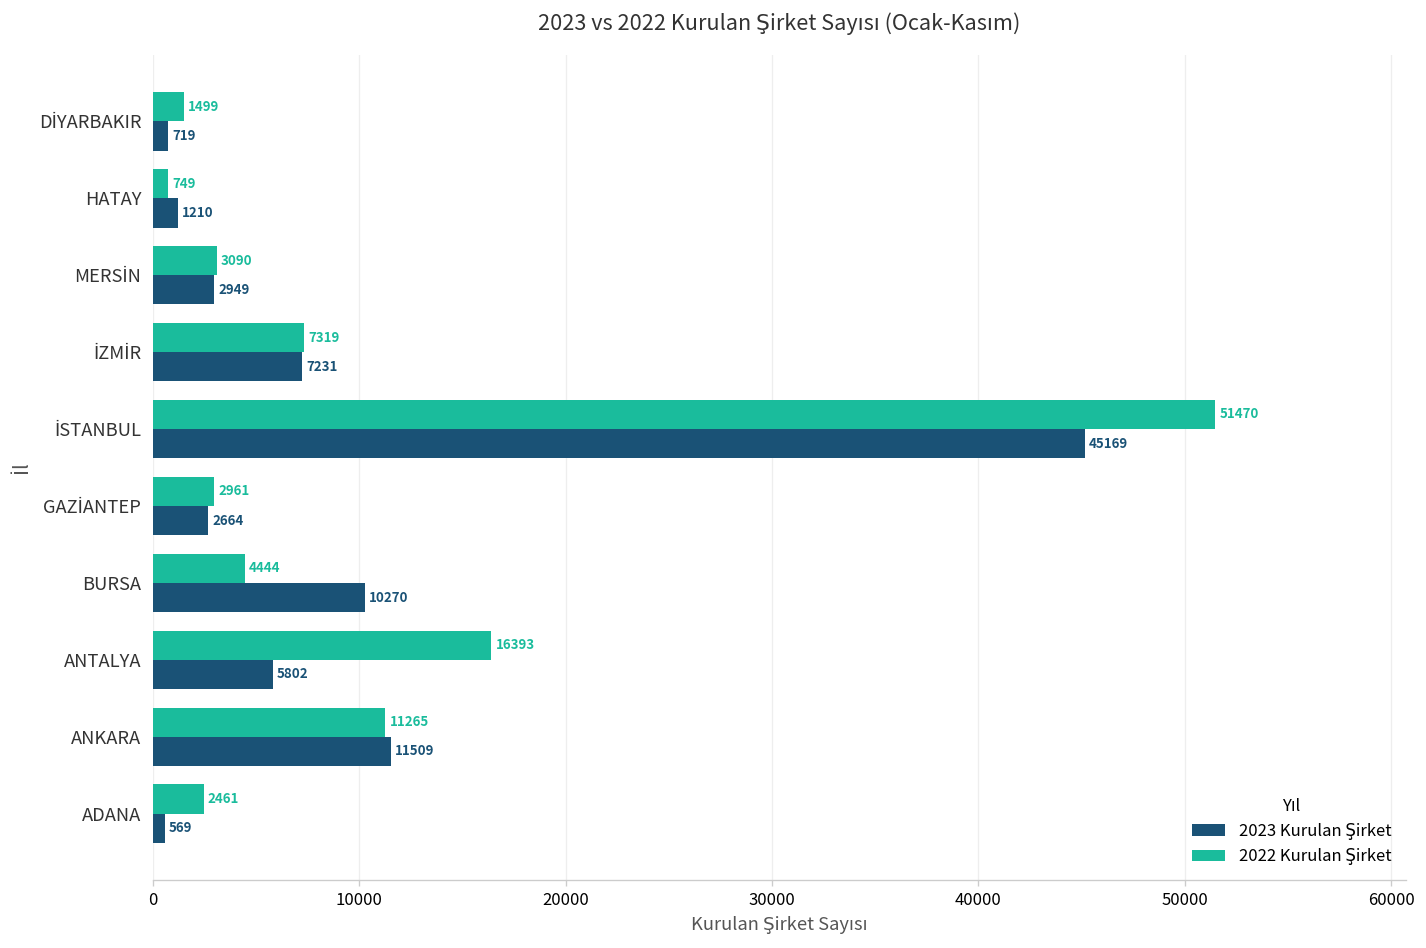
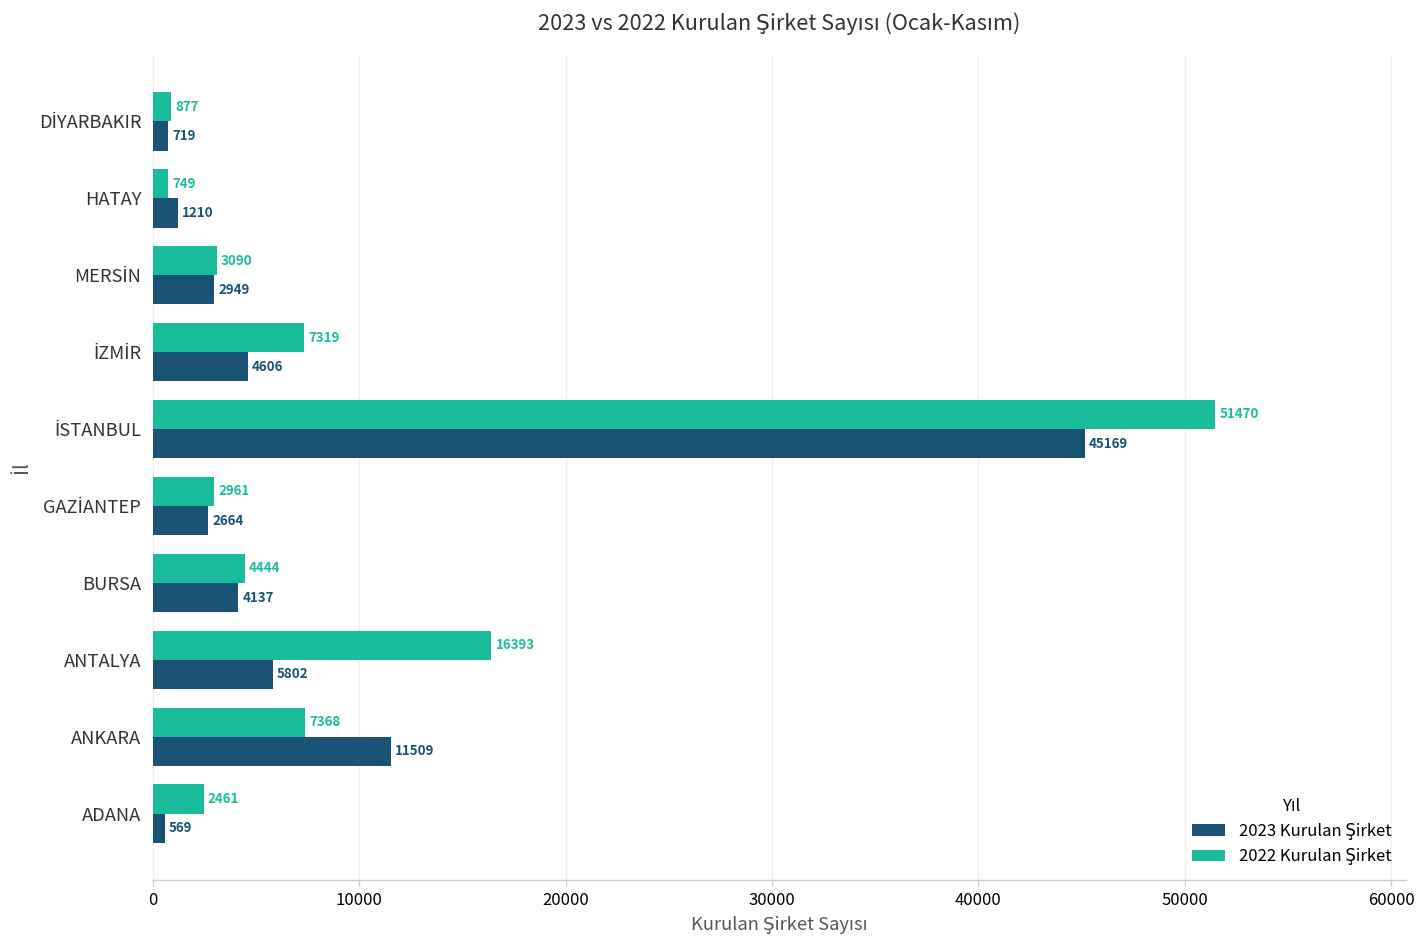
  {
    "2023 Kurulan Şirket": {
      "DİYARBAKIR": 719,
      "HATAY": 1210,
      "MERSİN": 2949,
-     "İZMİR": 7231,
+     "İZMİR": 4606,
      "İSTANBUL": 45169,
      "GAZİANTEP": 2664,
-     "BURSA": 10270,
+     "BURSA": 4137,
      "ANTALYA": 5802,
      "ANKARA": 11509,
      "ADANA": 569
    },
    "2022 Kurulan Şirket": {
-     "DİYARBAKIR": 1499,
+     "DİYARBAKIR": 877,
      "HATAY": 749,
      "MERSİN": 3090,
      "İZMİR": 7319,
      "İSTANBUL": 51470,
      "GAZİANTEP": 2961,
      "BURSA": 4444,
      "ANTALYA": 16393,
-     "ANKARA": 11265,
+     "ANKARA": 7368,
      "ADANA": 2461
    }
  }
